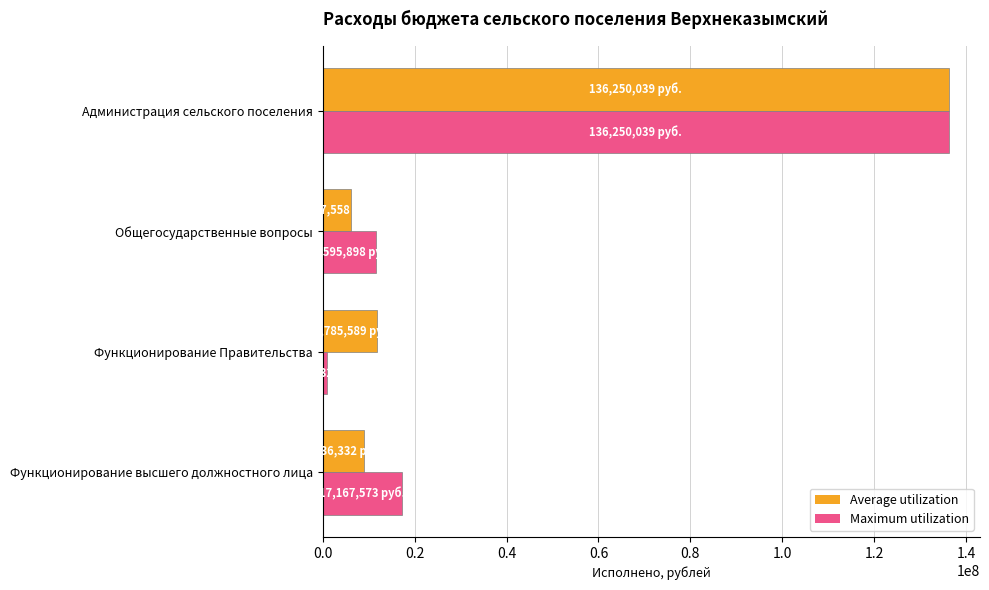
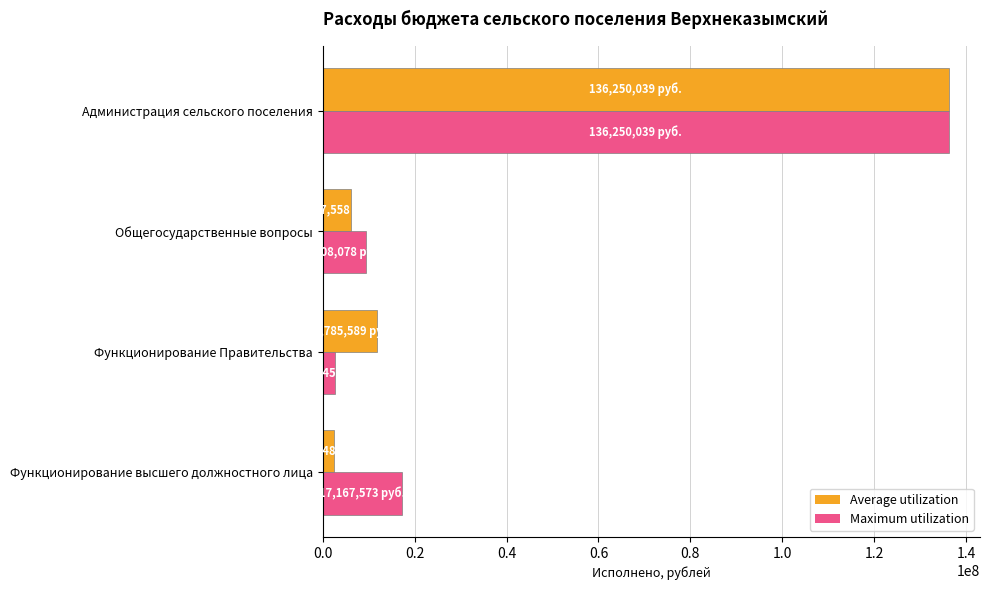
  {
    "Average utilization": {
      "Общегосударственные вопросы": 6000000,
-     "Функционирование высшего должностного лица": 9000000
+     "Функционирование высшего должностного лица": 3000000
    },
    "Maximum utilization": {
-     "Общегосударственные вопросы": 12000000,
-     "Функционирование Правительства": 1000000
+     "Общегосударственные вопросы": 9000000,
+     "Функционирование Правительства": 3000000
    }
  }
